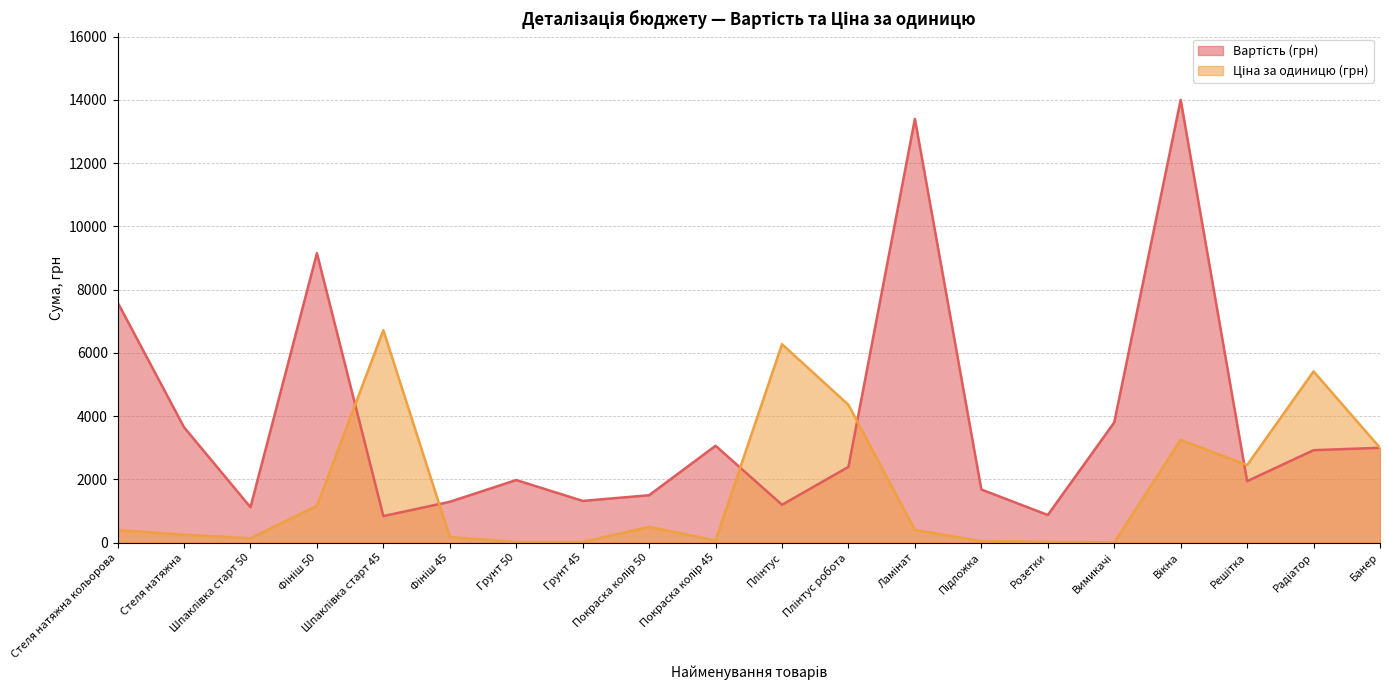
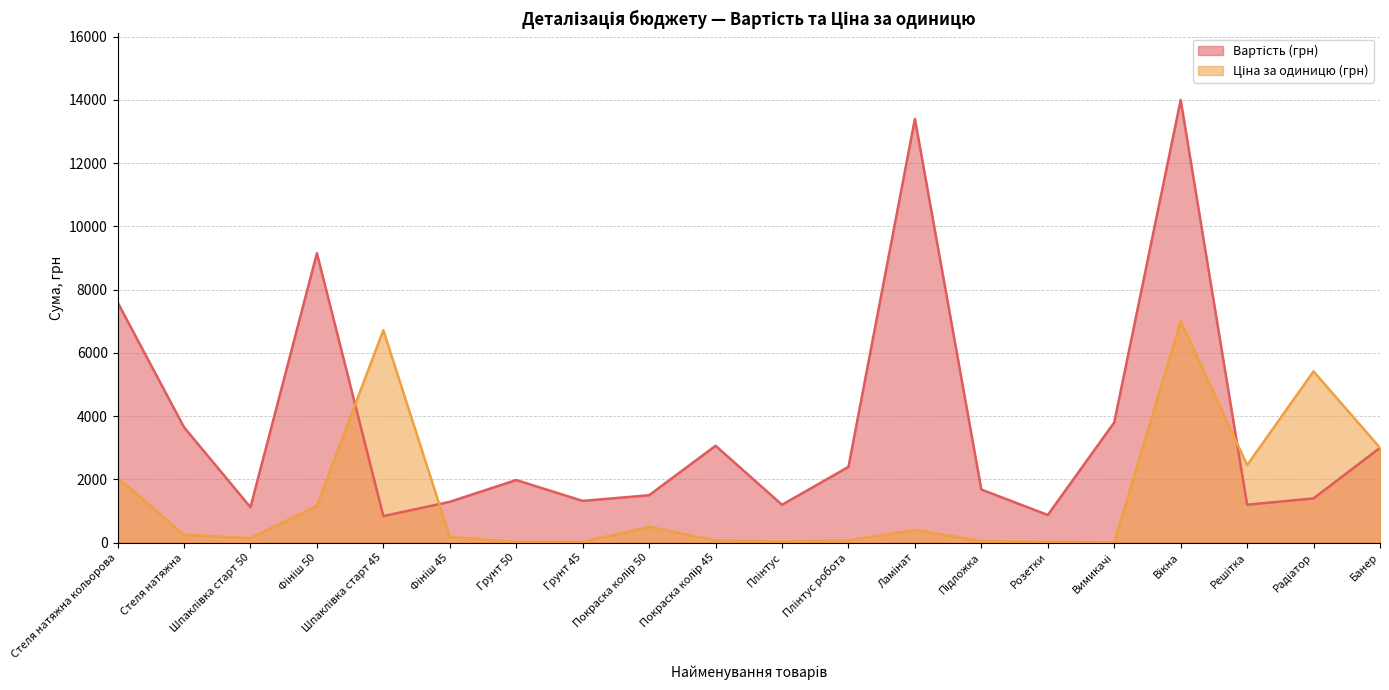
  {
    "Вартість (грн)": {
      "Стеля натяжна кольорова": 7600,
      "Стеля натяжна": 3700,
      "Шпаклівка старт 50": 1100,
      "Фініш 50": 9200,
      "Шпаклівка старт 45": 800,
      "Фініш 45": 1300,
      "Грунт 50": 2000,
      "Грунт 45": 1300,
      "Покраска колір 50": 1500,
      "Покраска колір 45": 3100,
      "Плінтус": 1200,
      "Плінтус робота": 2400,
      "Ламінат": 13400,
      "Підложка": 1700,
      "Розетки": 900,
      "Вимикачі": 3800,
      "Вікна": 14000,
-     "Решітка": 1900,
-     "Радіатор": 2900
+     "Решітка": 1200,
+     "Радіатор": 1400
    },
    "Ціна за одиницю (грн)": {
-     "Стеля натяжна кольорова": 400,
+     "Стеля натяжна кольорова": 2100,
      "Стеля натяжна": 300,
      "Шпаклівка старт 50": 100,
      "Фініш 50": 1200,
      "Шпаклівка старт 45": 6700,
      "Фініш 45": 200,
      "Грунт 50": 0,
      "Грунт 45": 0,
      "Покраска колір 50": 500,
      "Покраска колір 45": 100,
-     "Плінтус": 6300,
-     "Плінтус робота": 4400,
+     "Плінтус": 0,
+     "Плінтус робота": 100,
      "Ламінат": 400,
      "Підложка": 100,
      "Розетки": 0,
      "Вимикачі": 0,
-     "Вікна": 3200,
+     "Вікна": 7000,
      "Решітка": 2500,
      "Радіатор": 5400
    }
  }
